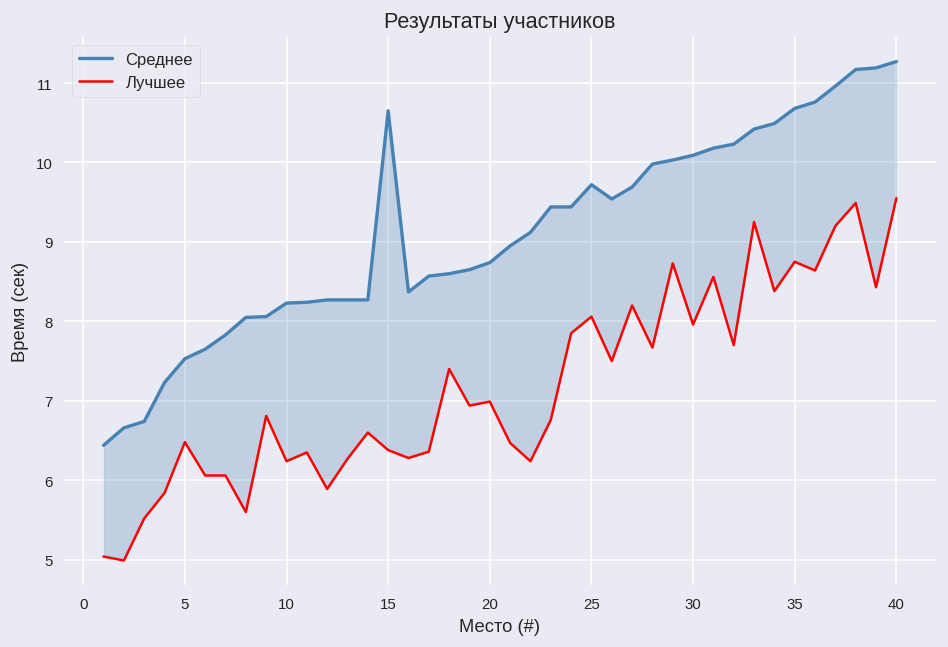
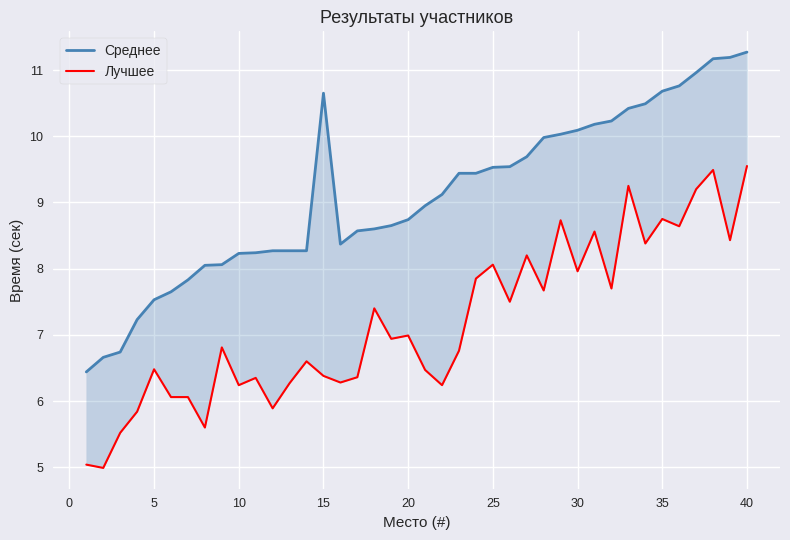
  {
    "Среднее": {
      "5": 7.5,
      "10": 8.2,
      "15": 10.7,
      "20": 8.7,
-     "25": 9.7,
+     "25": 9.5,
      "30": 10.1,
      "35": 10.7,
      "40": 11.3
    },
    "Лучшее": {
      "5": 6.5,
      "10": 6.2,
      "15": 6.4,
      "20": 7.0,
      "25": 8.1,
      "30": 8.0,
      "35": 8.8,
      "40": 9.6
    }
  }
